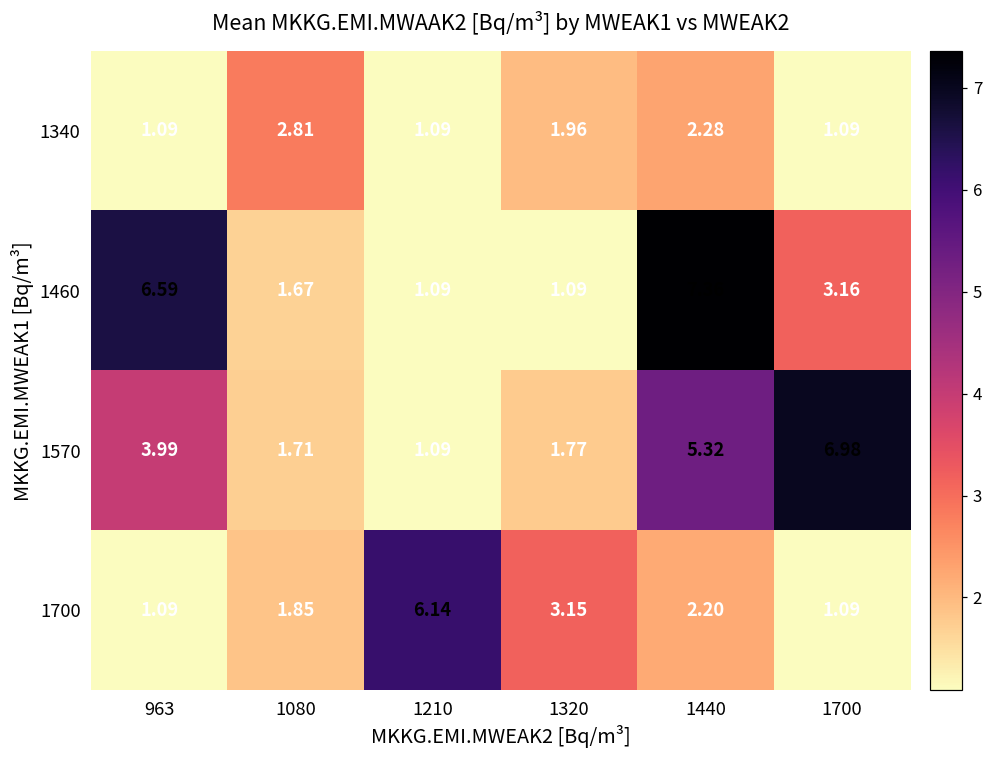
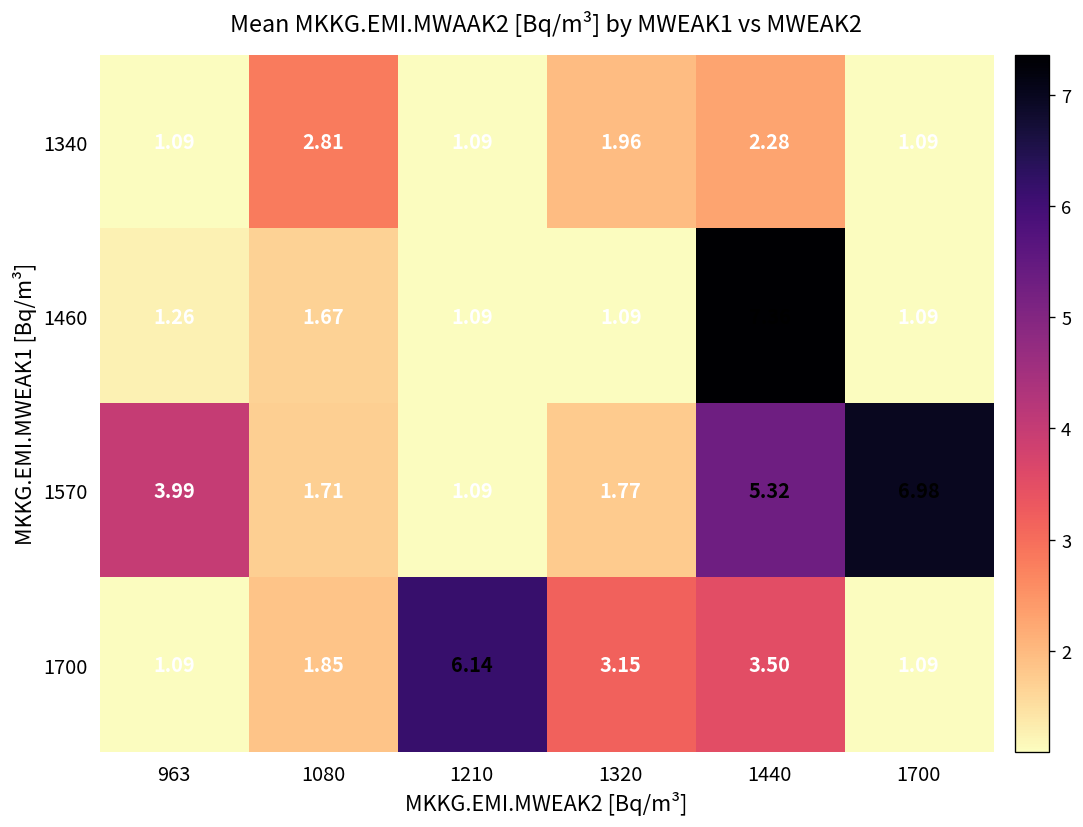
  {
    "1340": {
      "963": 1.09,
      "1080": 2.81,
      "1210": 1.09,
      "1320": 1.96,
      "1440": 2.28,
      "1700": 1.09
    },
    "1460": {
-     "963": 6.59,
+     "963": 1.26,
      "1080": 1.67,
      "1210": 1.09,
      "1320": 1.09,
-     "1700": 3.16
+     "1700": 1.09
    },
    "1570": {
      "963": 3.99,
      "1080": 1.71,
      "1210": 1.09,
      "1320": 1.77,
      "1440": 5.32
    },
    "1700": {
      "963": 1.09,
      "1080": 1.85,
      "1210": 6.14,
      "1320": 3.15,
-     "1440": 2.20,
+     "1440": 3.50,
      "1700": 1.09
    }
  }
